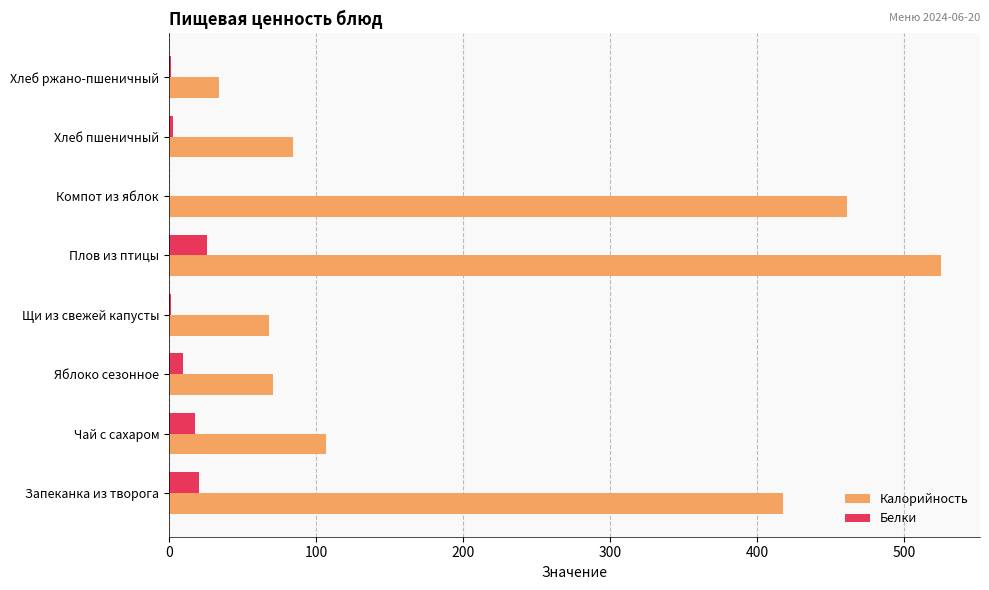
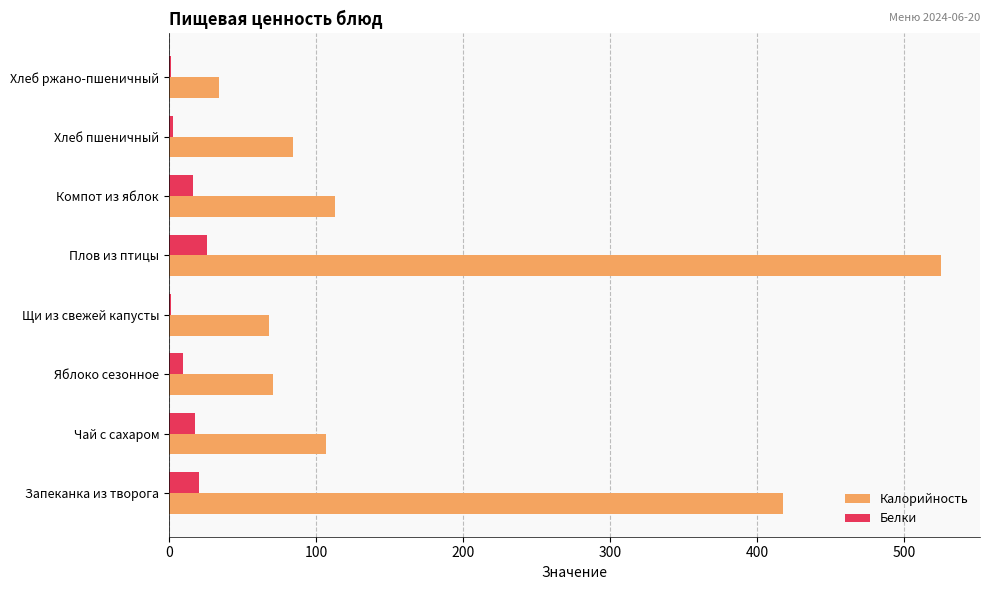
  {
    "Калорийность": {
      "Хлеб ржано-пшеничный": 34,
      "Хлеб пшеничный": 84,
-     "Компот из яблок": 461,
+     "Компот из яблок": 113,
      "Плов из птицы": 525,
      "Щи из свежей капусты": 68,
      "Яблоко сезонное": 71,
      "Чай с сахаром": 107,
      "Запеканка из творога": 418
    },
    "Белки": {
      "Хлеб пшеничный": 3,
-     "Компот из яблок": 0,
+     "Компот из яблок": 17,
      "Плов из птицы": 26,
      "Яблоко сезонное": 9,
      "Чай с сахаром": 18,
      "Запеканка из творога": 21
    }
  }
